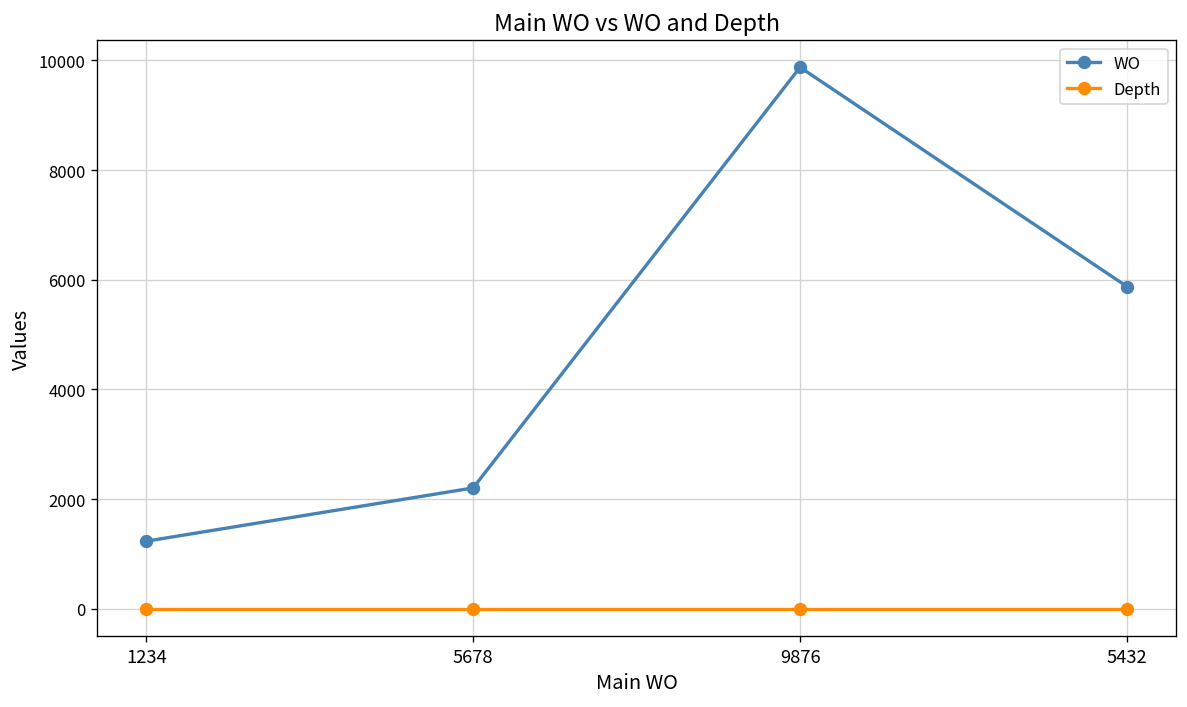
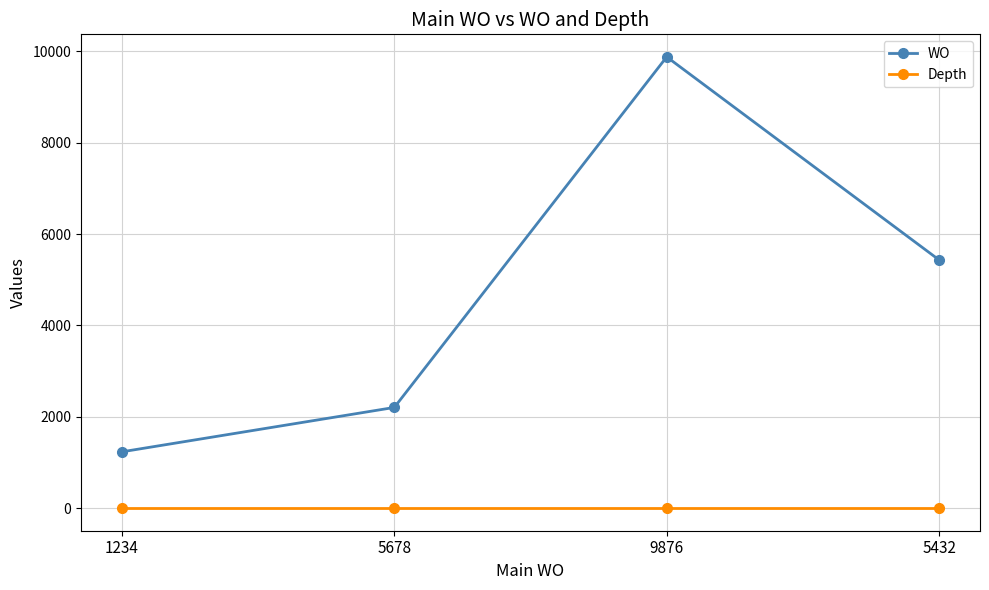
  {
    "WO": {
      "1234": 1200,
      "5678": 2200,
      "9876": 9900,
-     "5432": 5900
+     "5432": 5400
    },
    "Depth": {
      "1234": 0,
      "5678": 0,
      "9876": 0,
      "5432": 0
    }
  }
